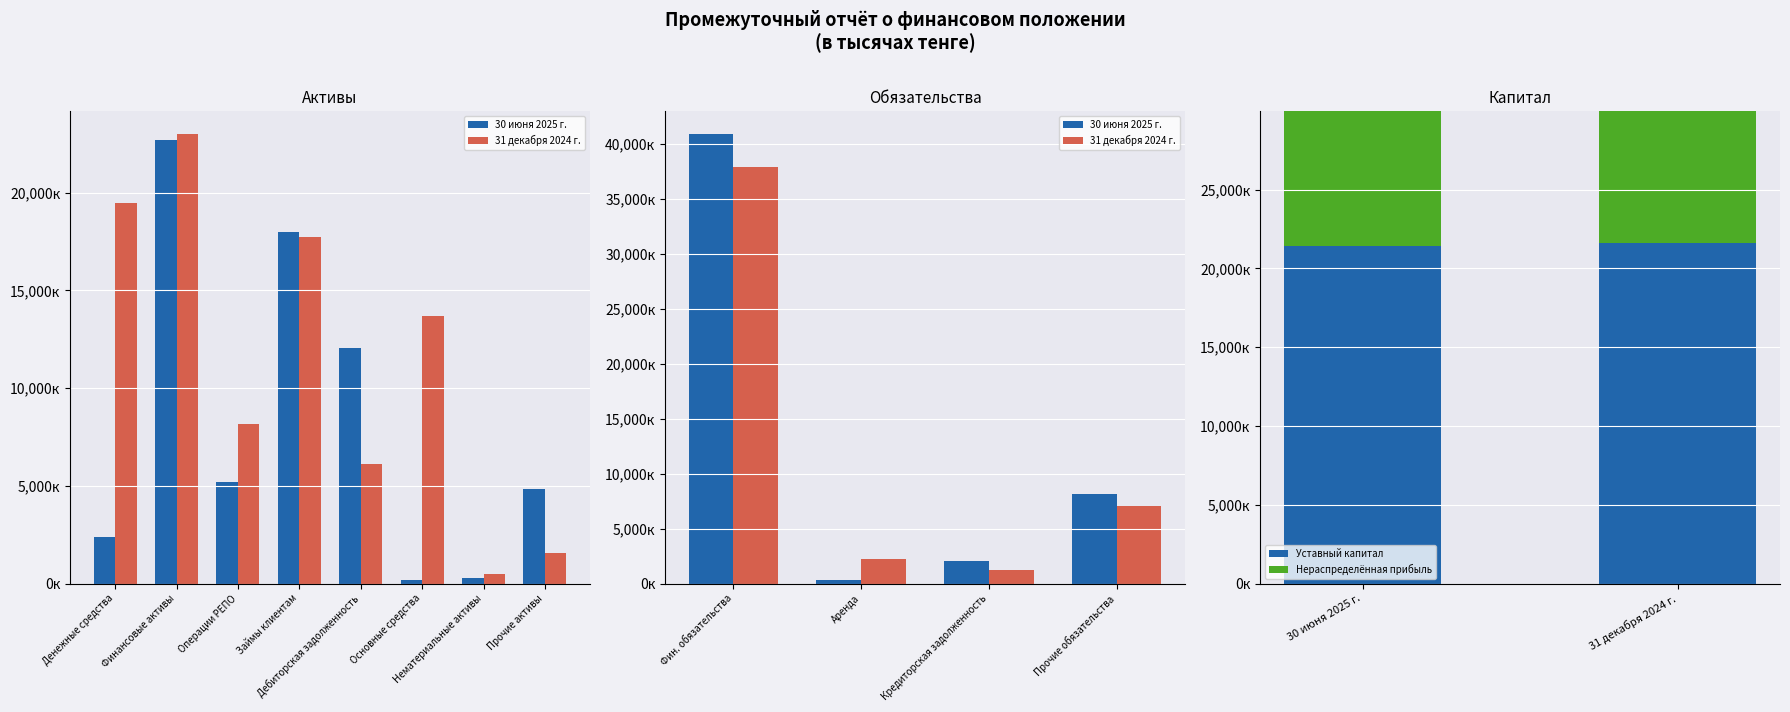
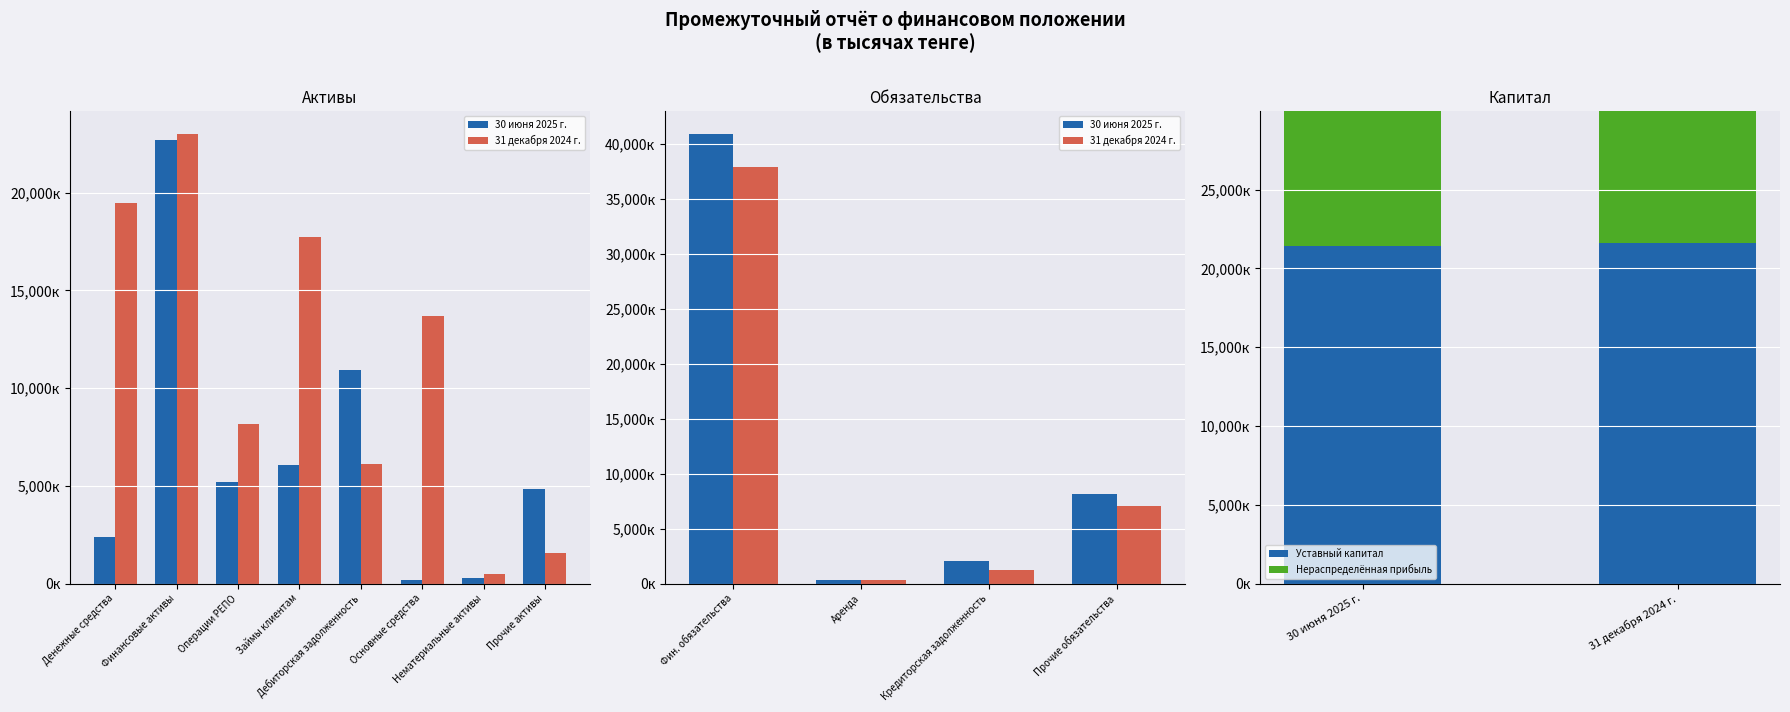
  {
    "Активы": {
      "30 июня 2025 г.": {
        "Денежные средства": "2,400к",
        "Финансовые активы": "22,700к",
        "Операции РЕПО": "5,200к",
-       "Займы клиентам": "18,000к",
-       "Дебиторская задолженность": "12,000к",
+       "Займы клиентам": "6,100к",
+       "Дебиторская задолженность": "10,900к",
        "Основные средства": "200к",
        "Нематериальные активы": "300к",
        "Прочие активы": "4,800к"
      },
      "31 декабря 2024 г.": {
        "Денежные средства": "19,500к",
        "Финансовые активы": "23,000к",
        "Операции РЕПО": "8,200к",
        "Займы клиентам": "17,700к",
        "Дебиторская задолженность": "6,100к",
        "Основные средства": "13,700к",
        "Нематериальные активы": "500к",
        "Прочие активы": "1,600к"
      }
    },
    "Обязательства": {
      "30 июня 2025 г.": {
        "Фин. обязательства": "40,900к",
        "Аренда": "300к",
        "Кредиторская задолженность": "2,100к",
        "Прочие обязательства": "8,200к"
      },
      "31 декабря 2024 г.": {
        "Фин. обязательства": "37,900к",
-       "Аренда": "2,200к",
+       "Аренда": "300к",
        "Кредиторская задолженность": "1,200к",
        "Прочие обязательства": "7,100к"
      }
    }
  }
